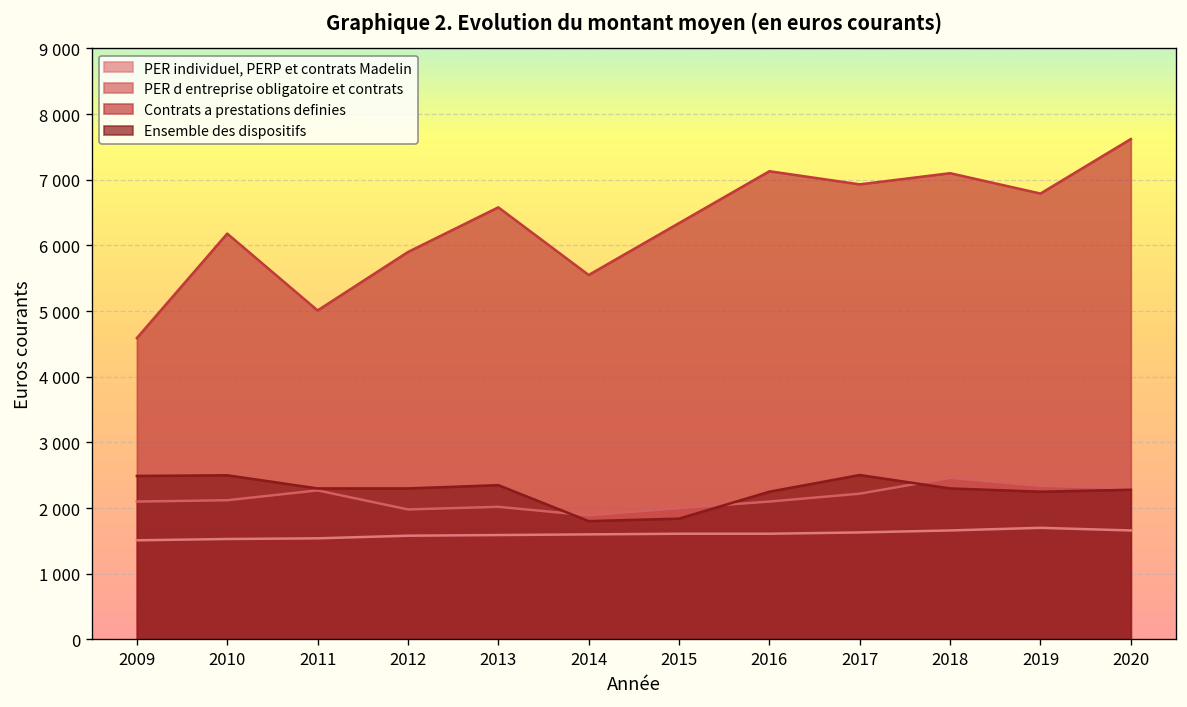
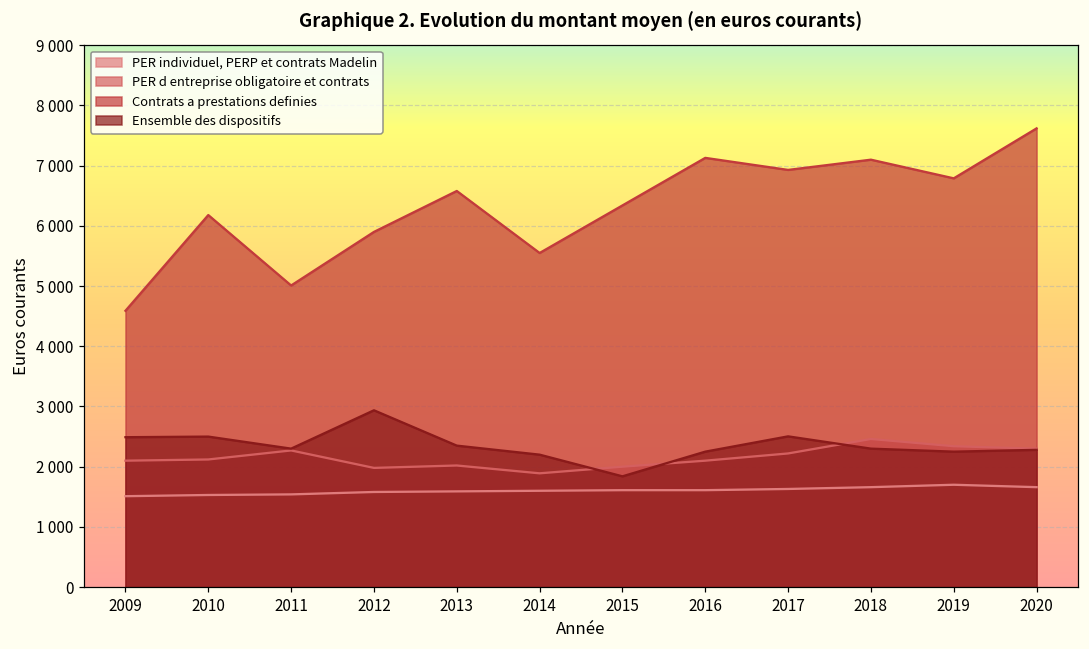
  {
    "Ensemble des dispositifs": {
      "2009": 2500,
      "2010": 2500,
-     "2012": 2300,
+     "2012": 2900,
      "2013": 2400,
-     "2014": 1800,
+     "2014": 2200,
      "2015": 1800,
      "2016": 2300,
      "2017": 2500,
      "2018": 2300,
      "2019": 2300
    }
  }
